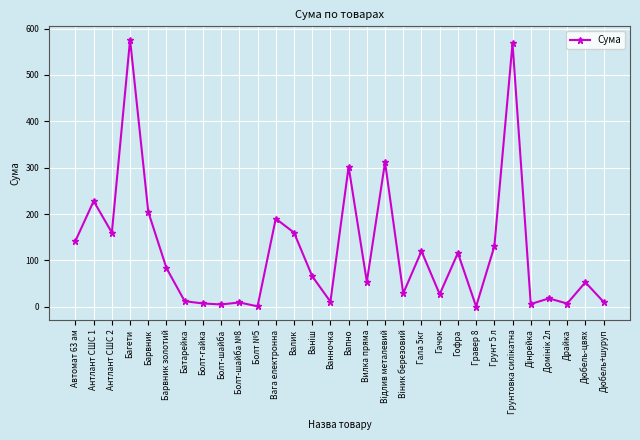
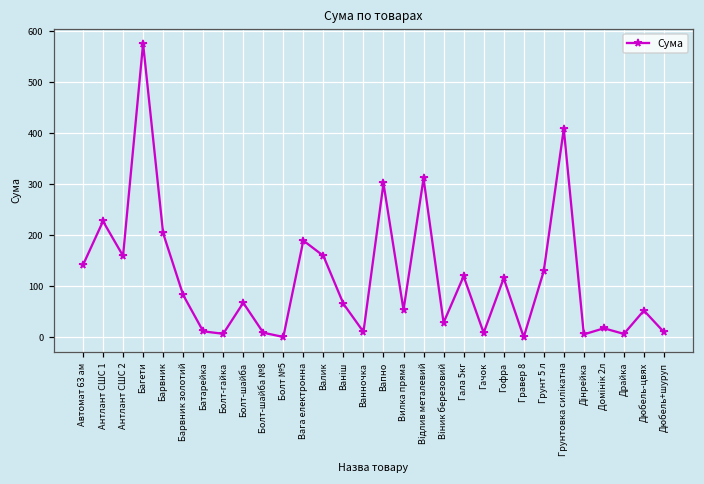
  {
    "Автомат 63 ам": 140,
    "Антлант СШС 1": 230,
    "Антлант СШС 2": 160,
    "Багети": 580,
    "Барвник": 200,
    "Барвник золотий": 80,
    "Батарейка": 10,
    "Болт-гайка": 10,
-   "Болт-шайба": 10,
+   "Болт-шайба": 70,
    "Болт-шайба №8": 10,
    "Болт №5": 0,
    "Вага електронна": 190,
    "Валик": 160,
    "Ваніш": 70,
    "Ванночка": 10,
    "Вапно": 300,
    "Вилка пряма": 50,
    "Відлив металевий": 310,
    "Віник березовий": 30,
    "Гала 5кг": 120,
-   "Гачок": 30,
+   "Гачок": 10,
    "Гофра": 120,
    "Гравер 8": 0,
    "Грунт 5 л": 130,
-   "Грунтовка силікатна": 570,
+   "Грунтовка силікатна": 410,
    "Дінрейка": 10,
    "Домінік 2л": 20,
    "Драйка": 10,
    "Дюбель-цвях": 50,
    "Дюбель+шуруп": 10
  }
